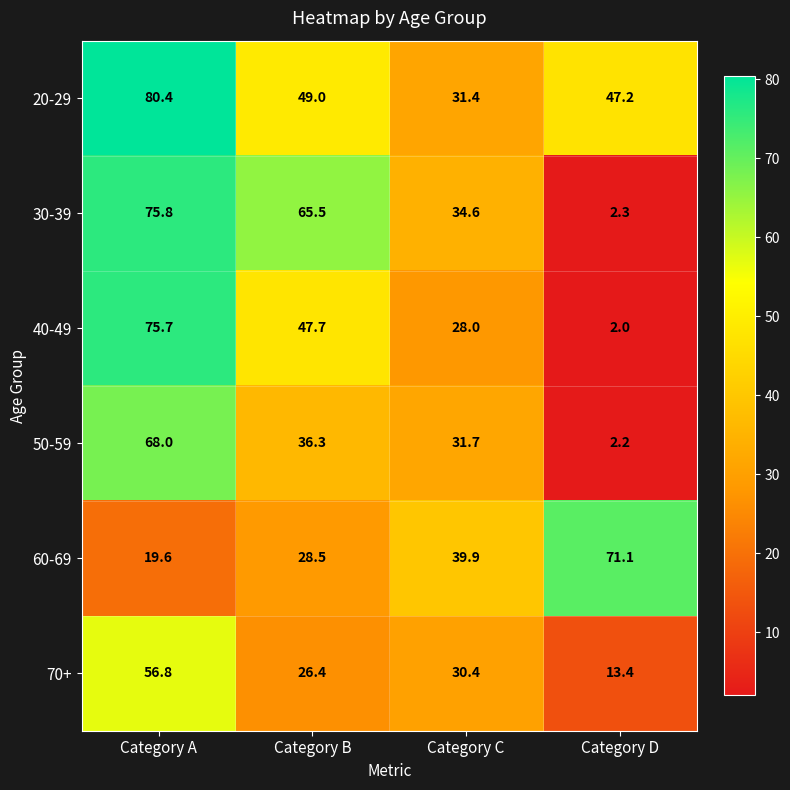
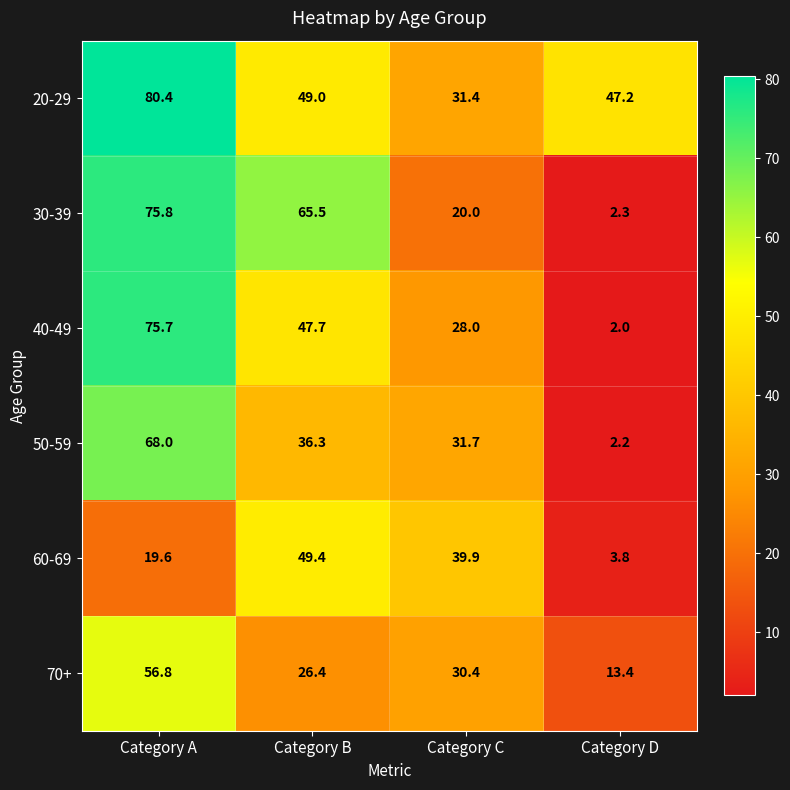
  {
    "20-29": {
      "Category A": 80.4,
      "Category B": 49.0,
      "Category C": 31.4,
      "Category D": 47.2
    },
    "30-39": {
      "Category A": 75.8,
      "Category B": 65.5,
-     "Category C": 34.6,
+     "Category C": 20.0,
      "Category D": 2.3
    },
    "40-49": {
      "Category A": 75.7,
      "Category B": 47.7,
      "Category C": 28.0,
      "Category D": 2.0
    },
    "50-59": {
      "Category A": 68.0,
      "Category B": 36.3,
      "Category C": 31.7,
      "Category D": 2.2
    },
    "60-69": {
      "Category A": 19.6,
-     "Category B": 28.5,
+     "Category B": 49.4,
      "Category C": 39.9,
-     "Category D": 71.1
+     "Category D": 3.8
    },
    "70+": {
      "Category A": 56.8,
      "Category B": 26.4,
      "Category C": 30.4,
      "Category D": 13.4
    }
  }
